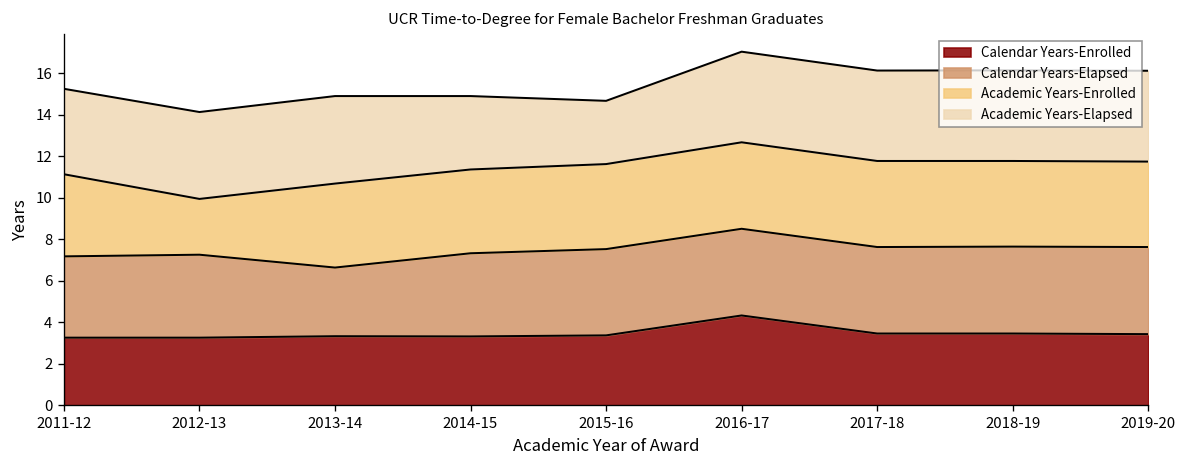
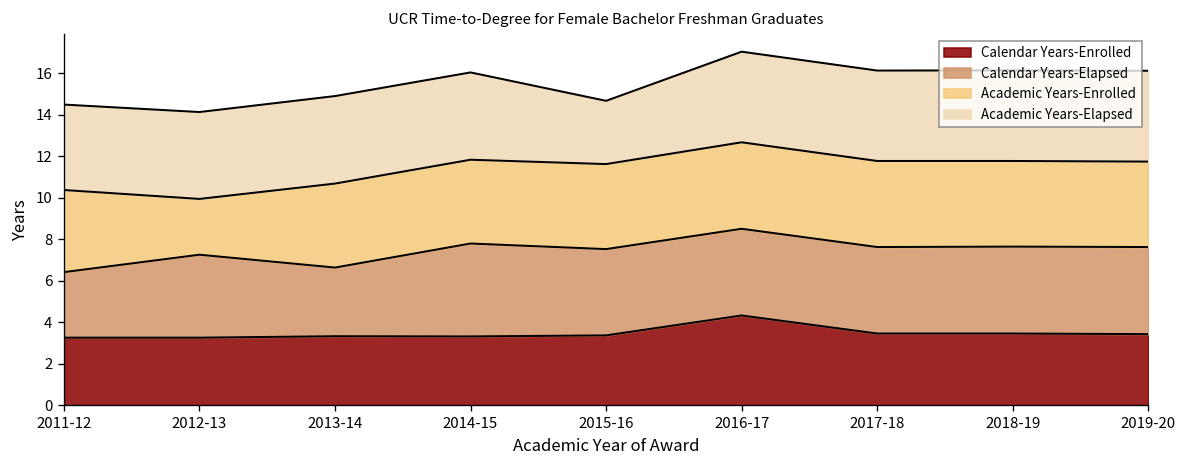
  {
    "Calendar Years-Enrolled": {
      "2011-12": 3.3,
      "2012-13": 3.3,
      "2013-14": 3.3,
      "2014-15": 3.3,
      "2015-16": 3.4,
      "2016-17": 4.3,
      "2017-18": 3.5,
      "2018-19": 3.5,
      "2019-20": 3.4
    },
    "Calendar Years-Elapsed": {
-     "2011-12": 3.9,
+     "2011-12": 3.2,
      "2012-13": 4.0,
      "2013-14": 3.3,
-     "2014-15": 4.0,
+     "2014-15": 4.5,
      "2015-16": 4.2,
      "2016-17": 4.2,
      "2017-18": 4.2,
      "2018-19": 4.2,
      "2019-20": 4.2
    },
    "Academic Years-Enrolled": {
      "2011-12": 4.0,
      "2012-13": 2.7,
      "2013-14": 4.1,
      "2014-15": 4.0,
      "2015-16": 4.1,
      "2016-17": 4.2,
      "2017-18": 4.2,
      "2018-19": 4.1,
      "2019-20": 4.1
    },
    "Academic Years-Elapsed": {
      "2011-12": 4.1,
      "2012-13": 4.2,
      "2013-14": 4.2,
-     "2014-15": 3.5,
+     "2014-15": 4.2,
      "2015-16": 3.1,
      "2016-17": 4.4,
      "2017-18": 4.4,
      "2019-20": 4.4
    }
  }
